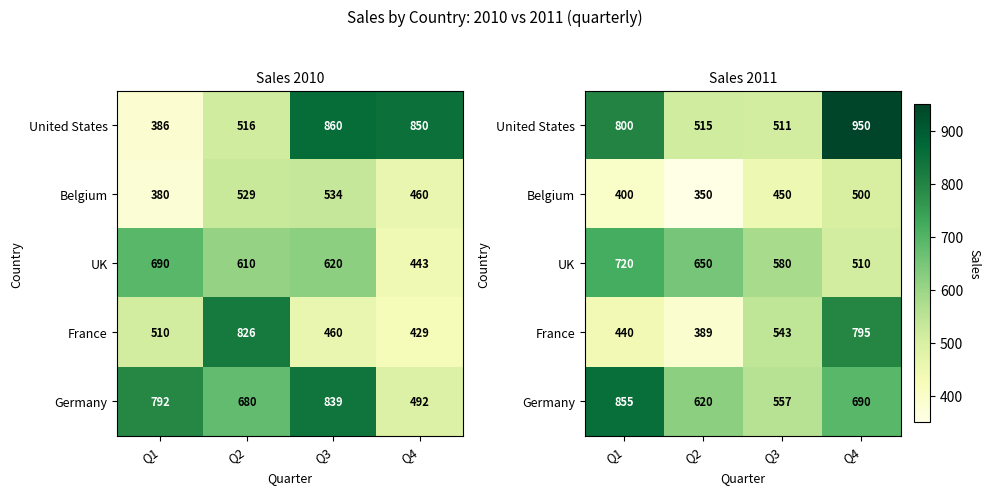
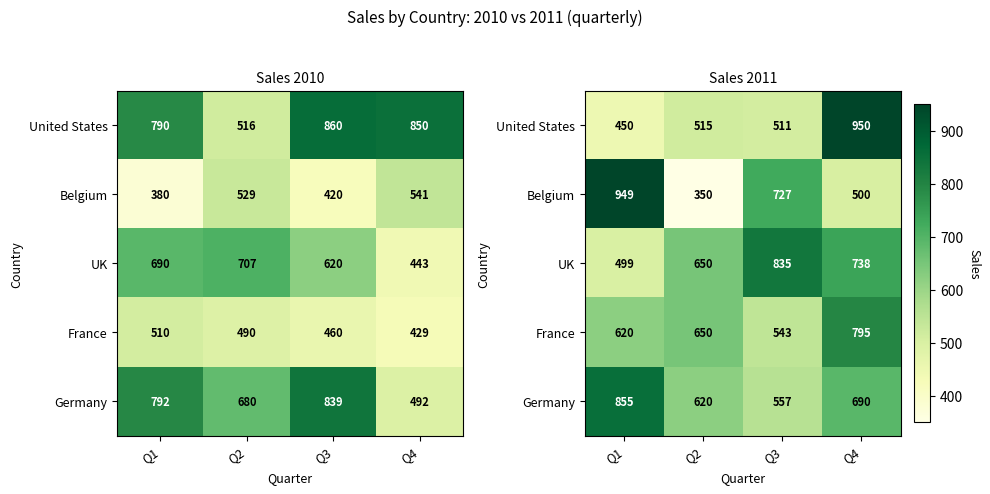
  {
    "Sales 2010": {
      "United States": {
-       "Q1": 386,
+       "Q1": 790,
        "Q2": 516,
        "Q3": 860,
        "Q4": 850
      },
      "Belgium": {
        "Q1": 380,
        "Q2": 529,
-       "Q3": 534,
-       "Q4": 460
+       "Q3": 420,
+       "Q4": 541
      },
      "UK": {
        "Q1": 690,
-       "Q2": 610,
+       "Q2": 707,
        "Q3": 620,
        "Q4": 443
      },
      "France": {
        "Q1": 510,
-       "Q2": 826,
+       "Q2": 490,
        "Q3": 460,
        "Q4": 429
      },
      "Germany": {
        "Q1": 792,
        "Q2": 680,
        "Q3": 839,
        "Q4": 492
      }
    },
    "Sales 2011": {
      "United States": {
-       "Q1": 800,
+       "Q1": 450,
        "Q2": 515,
        "Q3": 511,
        "Q4": 950
      },
      "Belgium": {
-       "Q1": 400,
+       "Q1": 949,
        "Q2": 350,
-       "Q3": 450,
+       "Q3": 727,
        "Q4": 500
      },
      "UK": {
-       "Q1": 720,
+       "Q1": 499,
        "Q2": 650,
-       "Q3": 580,
-       "Q4": 510
+       "Q3": 835,
+       "Q4": 738
      },
      "France": {
-       "Q1": 440,
-       "Q2": 389,
+       "Q1": 620,
+       "Q2": 650,
        "Q3": 543,
        "Q4": 795
      },
      "Germany": {
        "Q1": 855,
        "Q2": 620,
        "Q3": 557,
        "Q4": 690
      }
    }
  }
